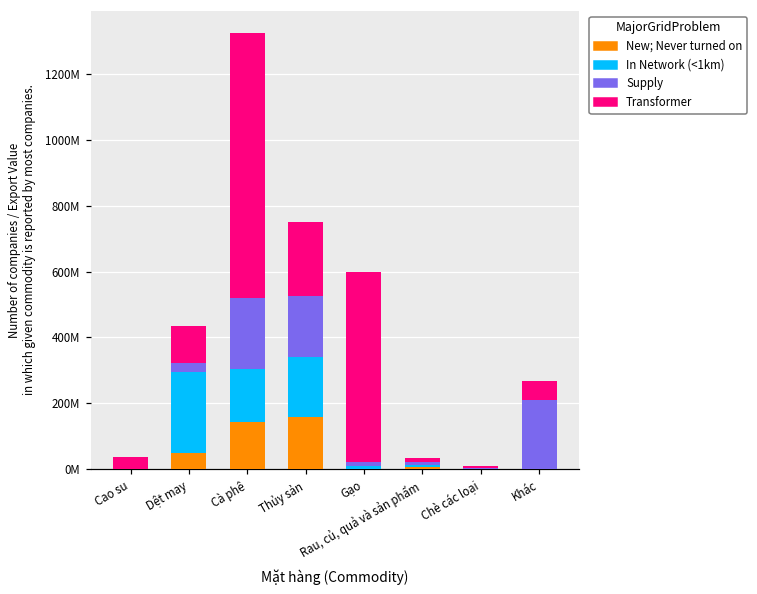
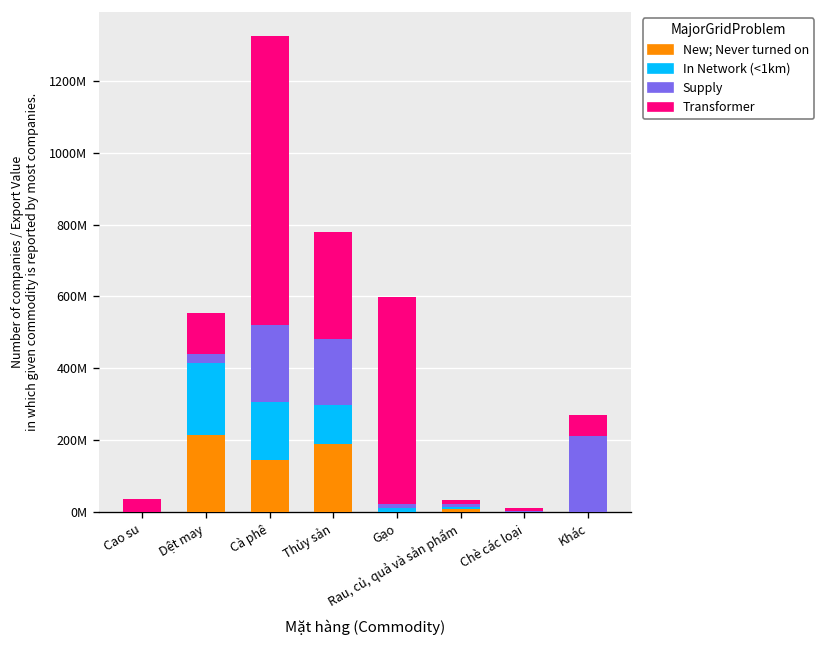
  {
    "New; Never turned on": {
      "Cao su": 0,
-     "Dệt may": 50000000,
+     "Dệt may": 210000000,
      "Cà phê": 140000000,
-     "Thủy sản": 160000000,
+     "Thủy sản": 190000000,
      "Gạo": 0,
      "Chè các loại": 0,
      "Khác": 0
    },
    "In Network (<1km)": {
      "Cao su": 0,
-     "Dệt may": 250000000,
+     "Dệt may": 200000000,
      "Cà phê": 160000000,
-     "Thủy sản": 180000000,
+     "Thủy sản": 110000000,
      "Gạo": 10000000,
      "Chè các loại": 0,
      "Khác": 0
    },
    "Supply": {
      "Cao su": 0,
      "Dệt may": 30000000,
      "Cà phê": 220000000,
      "Thủy sản": 190000000,
      "Gạo": 10000000,
      "Khác": 210000000
    },
    "Transformer": {
      "Cao su": 40000000,
      "Dệt may": 110000000,
      "Cà phê": 810000000,
-     "Thủy sản": 220000000,
+     "Thủy sản": 300000000,
      "Gạo": 580000000,
      "Rau, củ, quả và sản phẩm": 10000000,
      "Khác": 60000000
    }
  }
